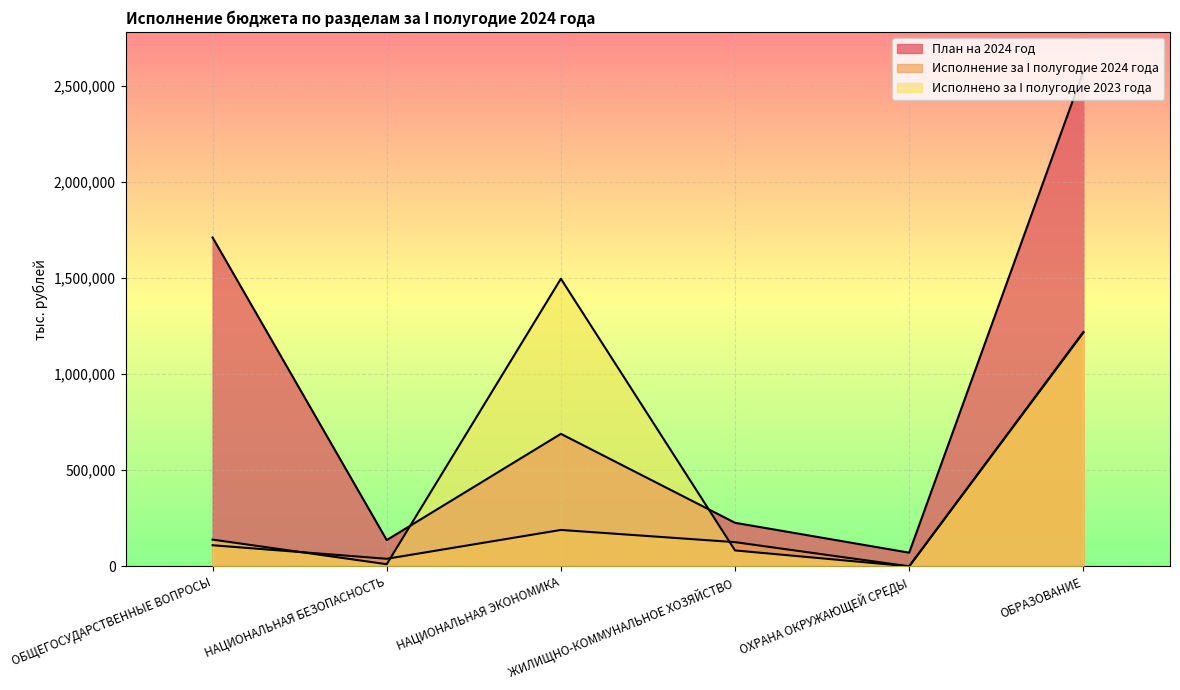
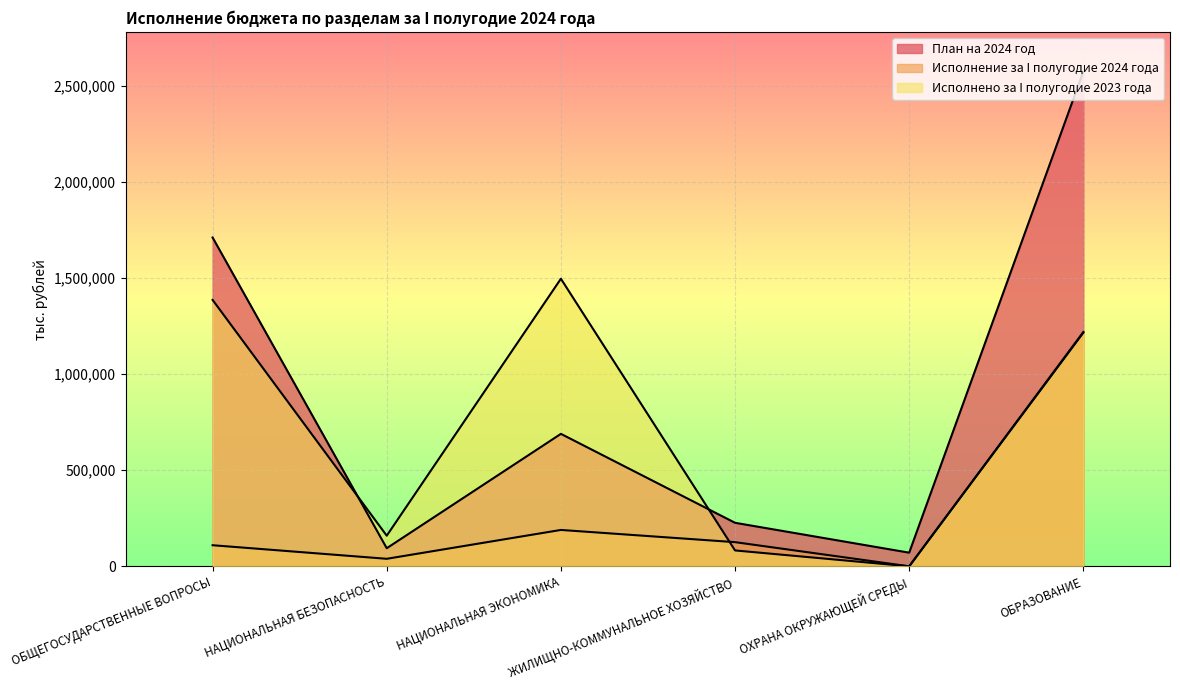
  {
    "План на 2024 год": {
      "ОБЩЕГОСУДАРСТВЕННЫЕ ВОПРОСЫ": "1,710,000",
-     "НАЦИОНАЛЬНАЯ БЕЗОПАСНОСТЬ": "140,000",
+     "НАЦИОНАЛЬНАЯ БЕЗОПАСНОСТЬ": "90,000",
      "НАЦИОНАЛЬНАЯ ЭКОНОМИКА": "690,000",
      "ЖИЛИЩНО-КОММУНАЛЬНОЕ ХОЗЯЙСТВО": "230,000",
      "ОХРАНА ОКРУЖАЮЩЕЙ СРЕДЫ": "70,000"
    },
    "Исполнение за I полугодие 2024 года": {
      "ОБЩЕГОСУДАРСТВЕННЫЕ ВОПРОСЫ": "110,000",
      "НАЦИОНАЛЬНАЯ БЕЗОПАСНОСТЬ": "40,000",
      "НАЦИОНАЛЬНАЯ ЭКОНОМИКА": "190,000",
      "ЖИЛИЩНО-КОММУНАЛЬНОЕ ХОЗЯЙСТВО": "130,000"
    },
    "Исполнено за I полугодие 2023 года": {
-     "ОБЩЕГОСУДАРСТВЕННЫЕ ВОПРОСЫ": "140,000",
-     "НАЦИОНАЛЬНАЯ БЕЗОПАСНОСТЬ": "10,000",
+     "ОБЩЕГОСУДАРСТВЕННЫЕ ВОПРОСЫ": "1,390,000",
+     "НАЦИОНАЛЬНАЯ БЕЗОПАСНОСТЬ": "160,000",
      "НАЦИОНАЛЬНАЯ ЭКОНОМИКА": "1,500,000",
      "ЖИЛИЩНО-КОММУНАЛЬНОЕ ХОЗЯЙСТВО": "80,000"
    }
  }
